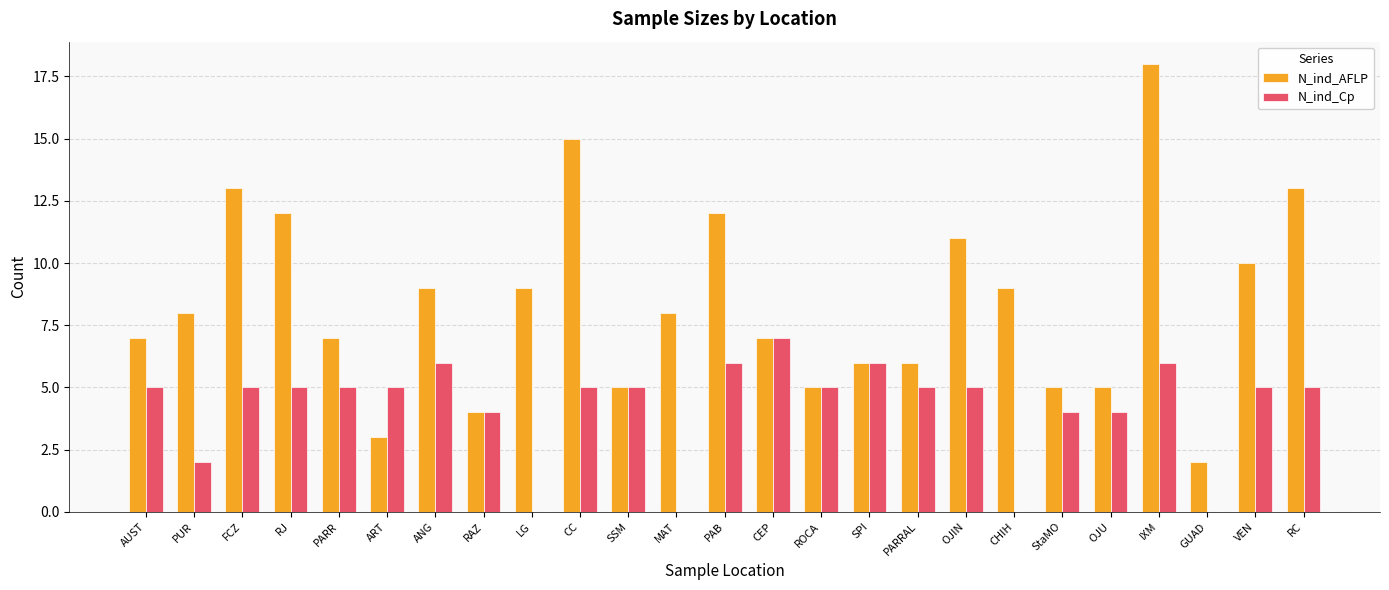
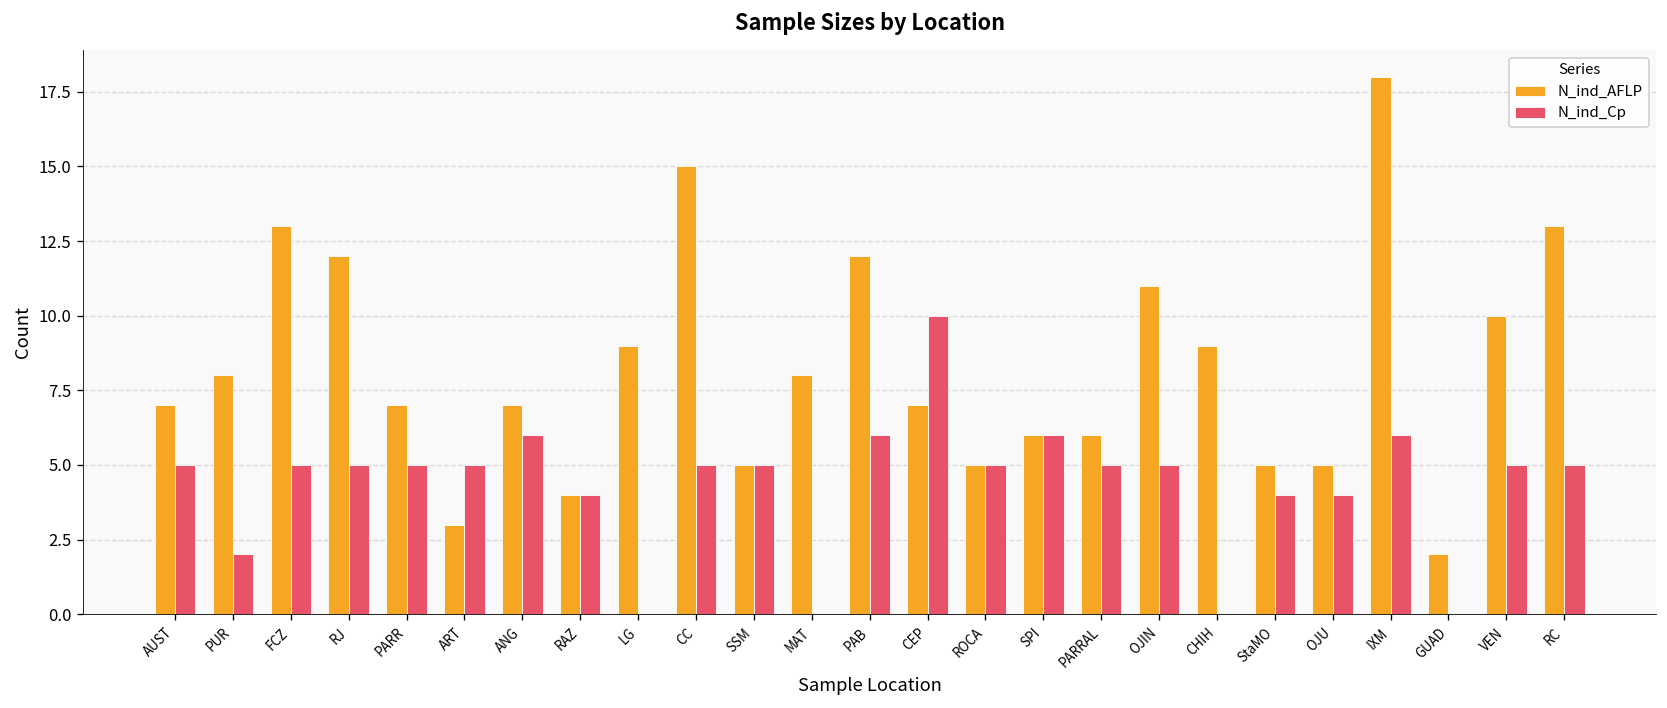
  {
    "N_ind_AFLP": {
      "AUST": 7,
      "PUR": 8,
      "FCZ": 13,
      "RJ": 12,
      "PARR": 7,
      "ART": 3,
-     "ANG": 9,
+     "ANG": 7,
      "RAZ": 4,
      "LG": 9,
      "CC": 15,
      "SSM": 5,
      "MAT": 8,
      "PAB": 12,
      "CEP": 7,
      "ROCA": 5,
      "SPI": 6,
      "PARRAL": 6,
      "OJIN": 11,
      "CHIH": 9,
      "StaMO": 5,
      "OJU": 5,
      "IXM": 18,
      "GUAD": 2,
      "VEN": 10,
      "RC": 13
    },
    "N_ind_Cp": {
      "AUST": 5,
      "PUR": 2,
      "FCZ": 5,
      "RJ": 5,
      "PARR": 5,
      "ART": 5,
      "ANG": 6,
      "RAZ": 4,
      "LG": 0,
      "CC": 5,
      "SSM": 5,
      "MAT": 0,
      "PAB": 6,
-     "CEP": 7,
+     "CEP": 10,
      "ROCA": 5,
      "SPI": 6,
      "PARRAL": 5,
      "OJIN": 5,
      "CHIH": 0,
      "StaMO": 4,
      "OJU": 4,
      "IXM": 6,
      "GUAD": 0,
      "VEN": 5,
      "RC": 5
    }
  }
